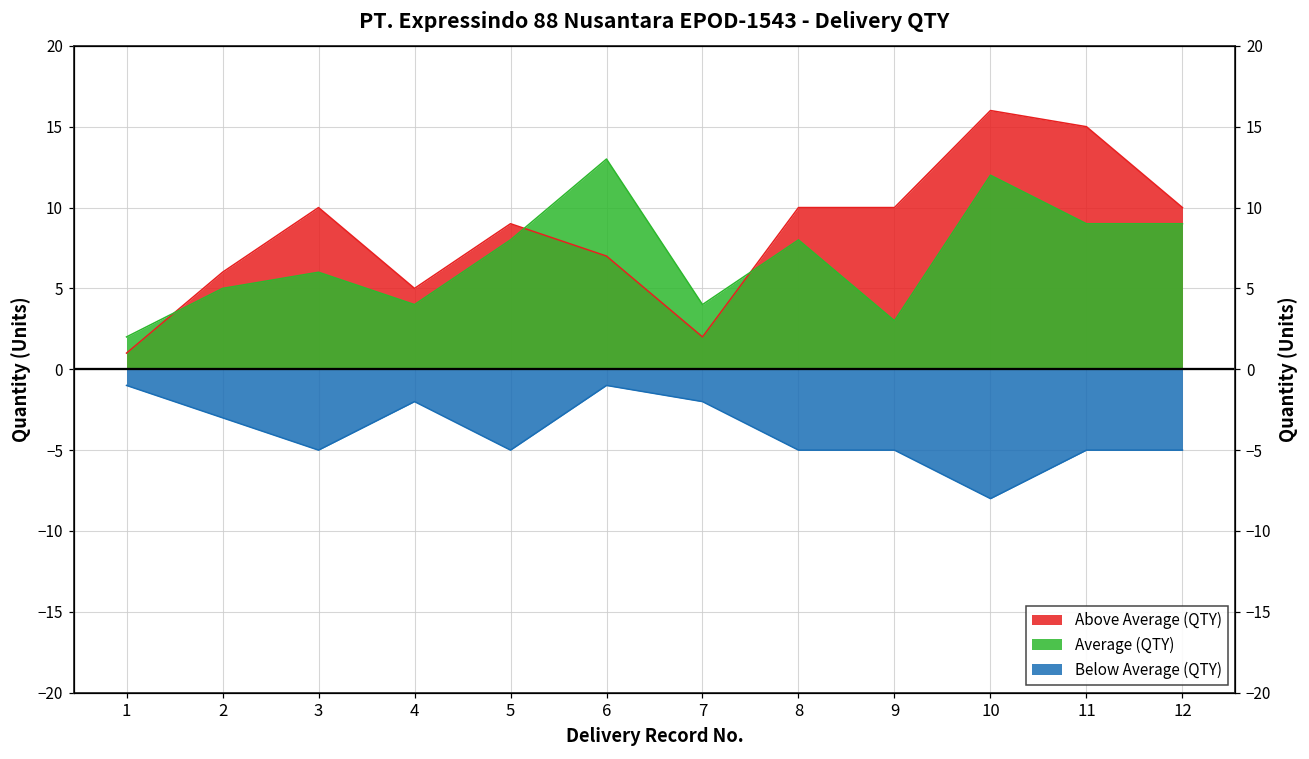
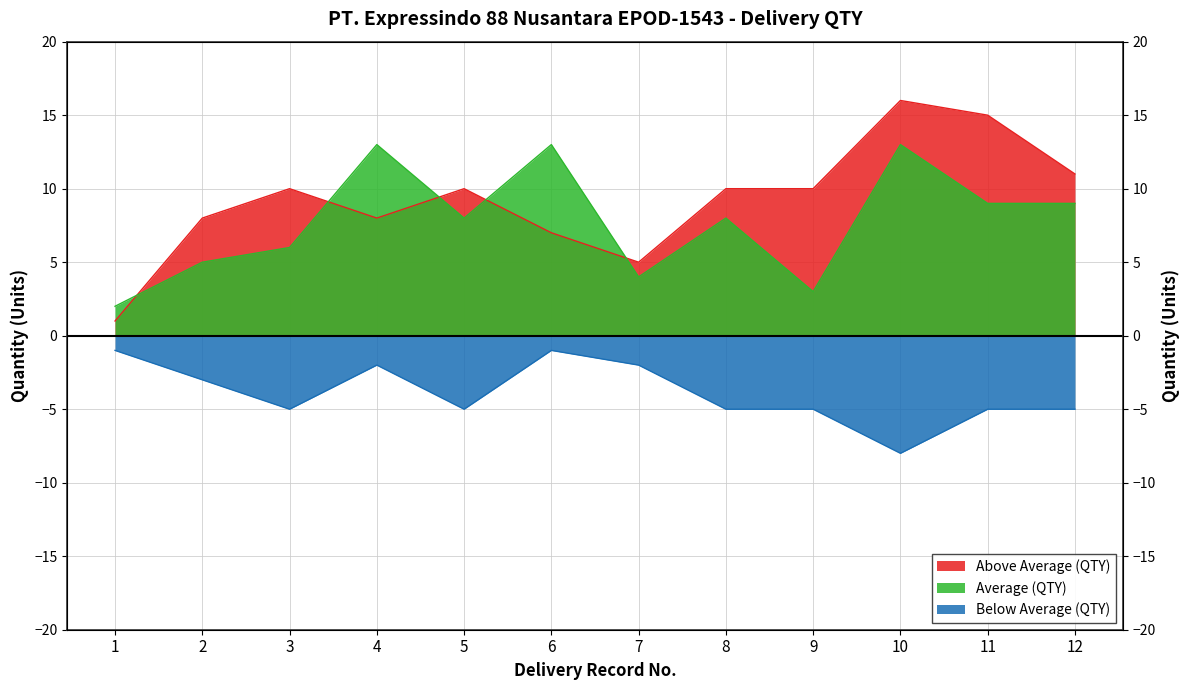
  {
    "Above Average (QTY)": {
      "1": 1,
-     "2": 6,
+     "2": 8,
      "3": 10,
-     "4": 5,
-     "5": 9,
+     "4": 8,
+     "5": 10,
      "6": 7,
-     "7": 2,
+     "7": 5,
      "8": 10,
      "9": 10,
      "10": 16,
      "11": 15,
-     "12": 10
+     "12": 11
    },
    "Average (QTY)": {
      "1": 2,
      "2": 5,
      "3": 6,
-     "4": 4,
+     "4": 13,
      "5": 8,
      "6": 13,
      "7": 4,
      "8": 8,
      "9": 3,
-     "10": 12,
+     "10": 13,
      "11": 9,
      "12": 9
    }
  }
